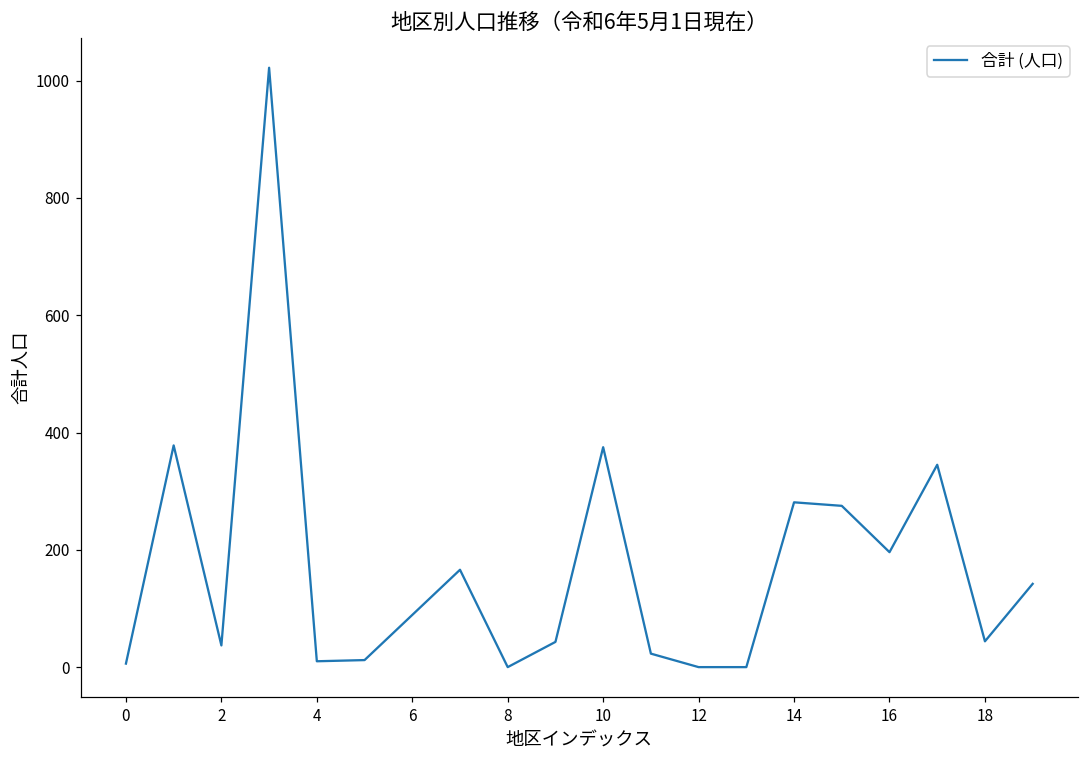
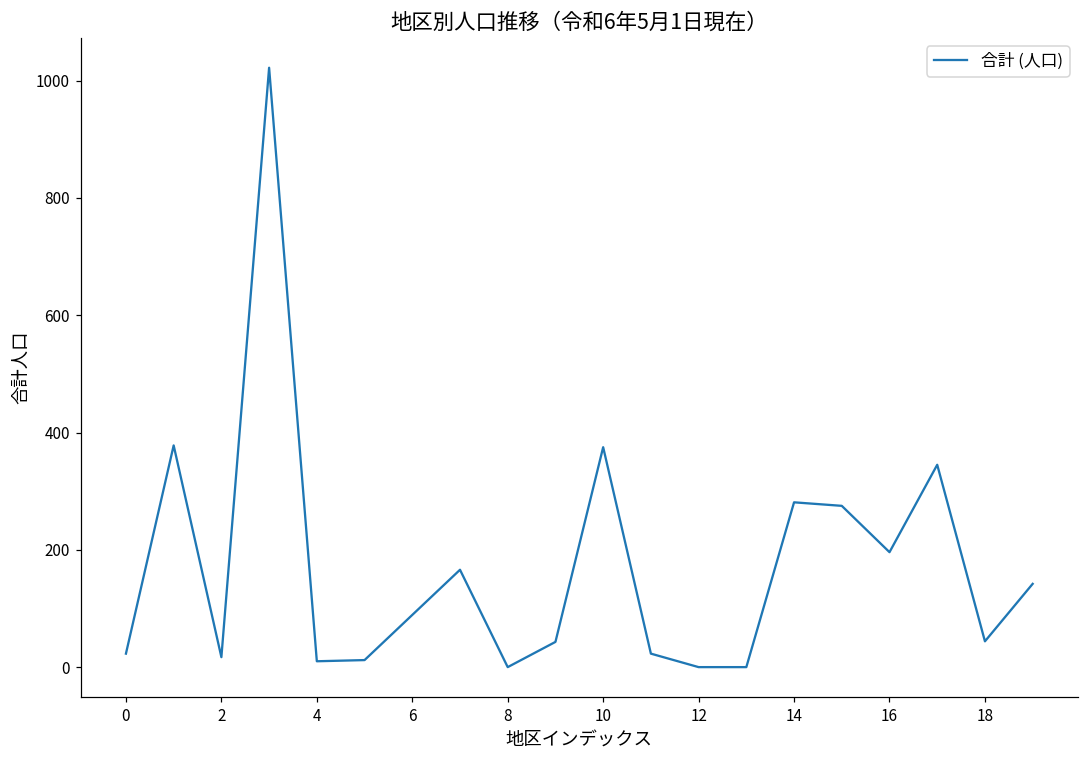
  {
-   "0": 10,
-   "2": 40,
+   "0": 20,
+   "2": 20,
    "4": 10,
    "6": 90,
    "8": 0,
    "10": 380,
    "12": 0,
    "14": 280,
    "16": 200,
    "18": 40
  }
